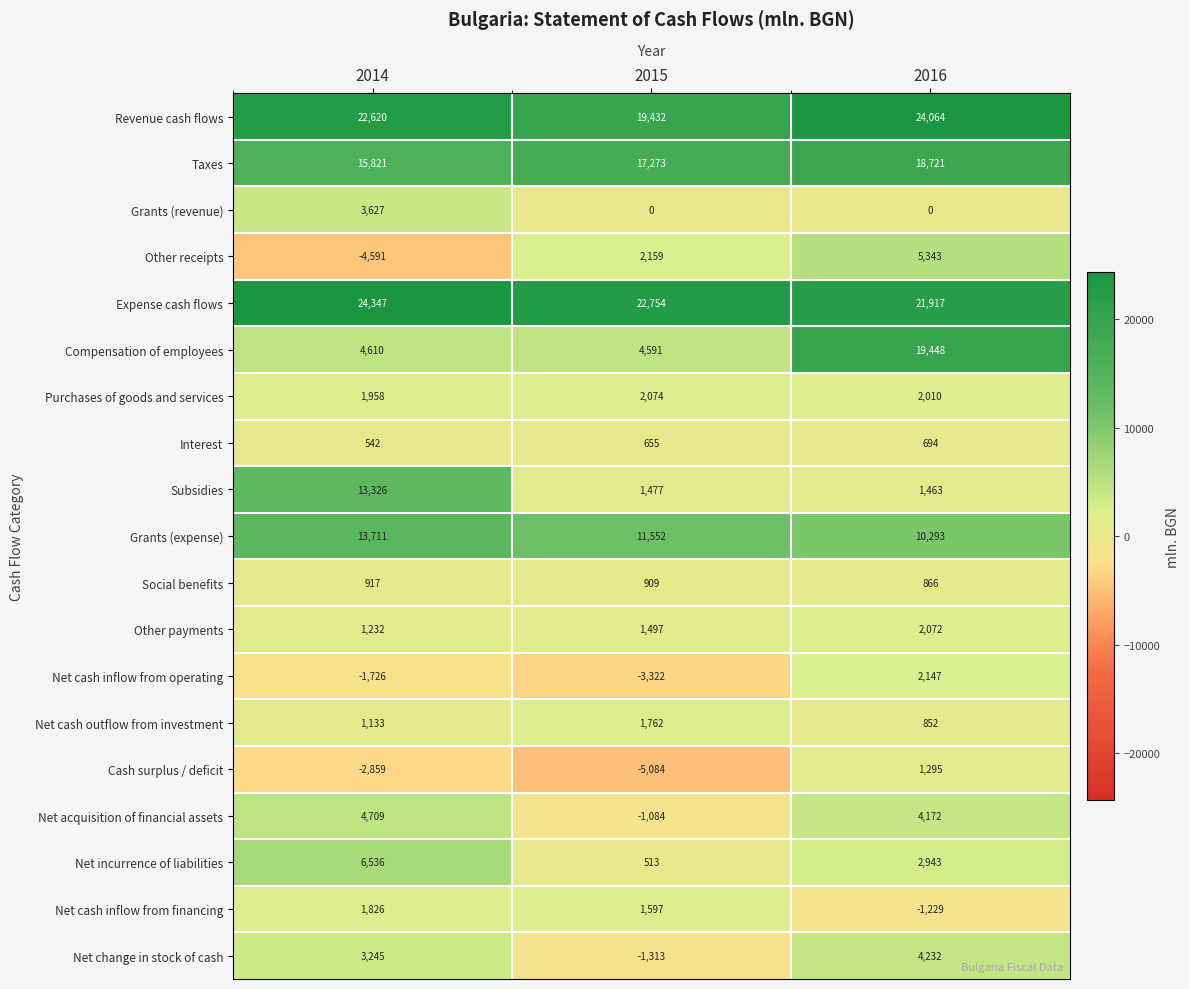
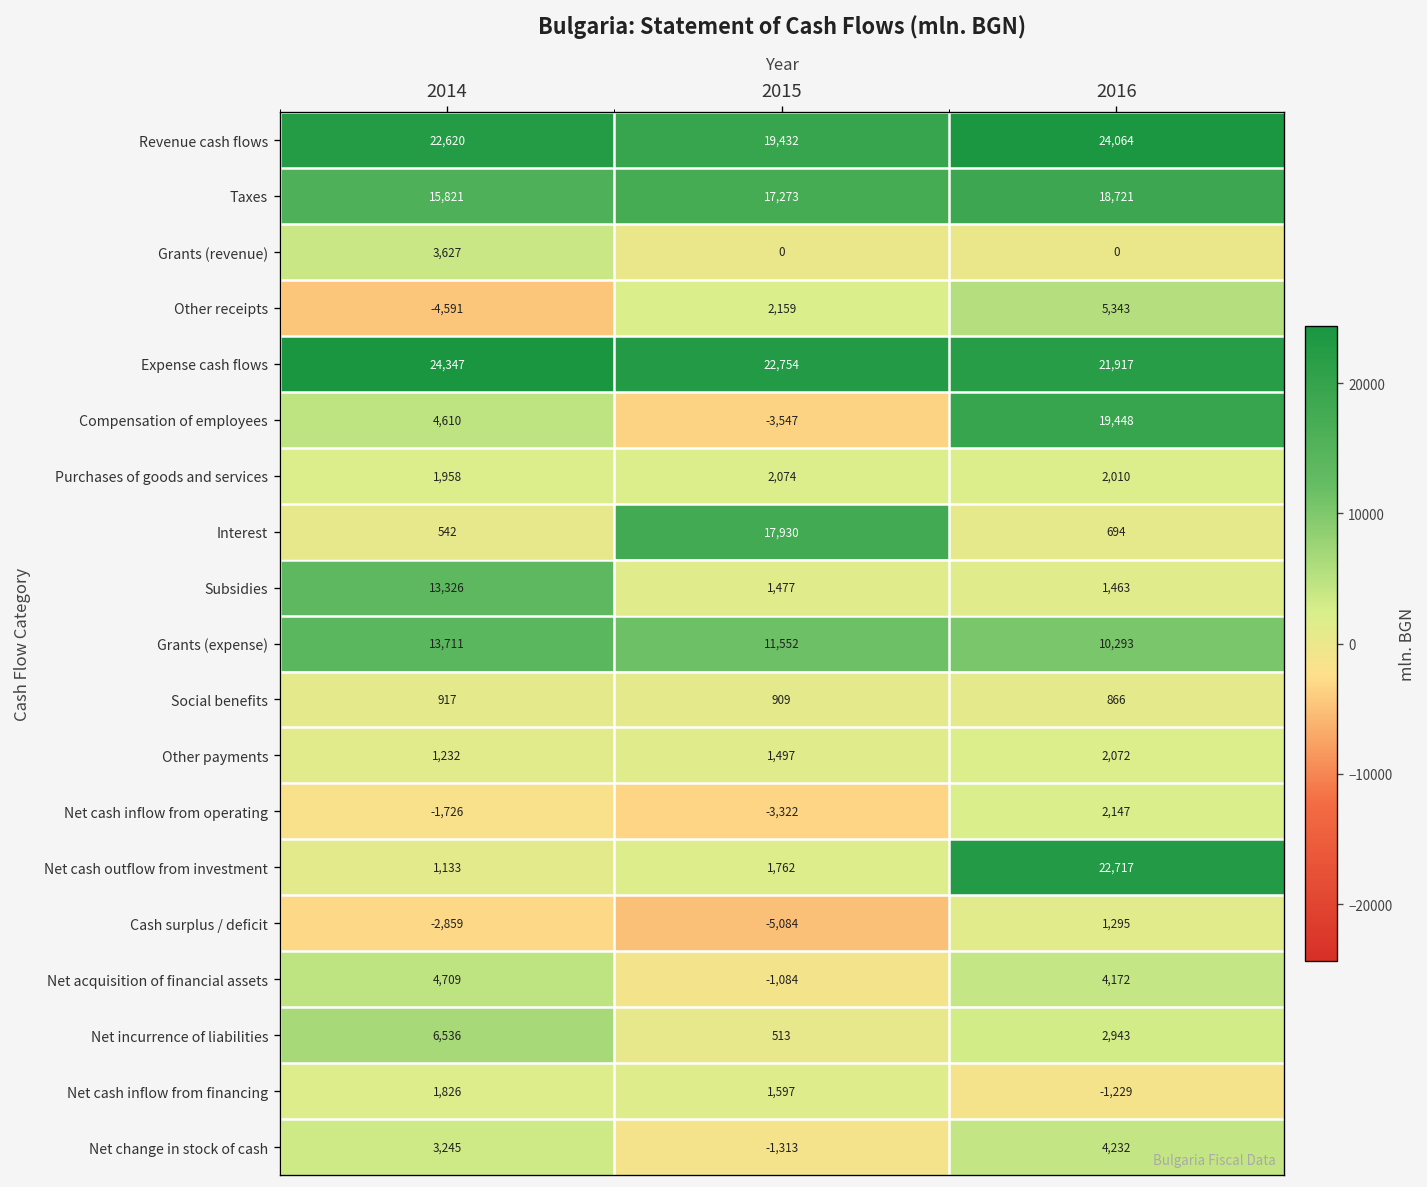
  {
    "Revenue cash flows": {
      "2014": "22,620",
      "2015": "19,432",
      "2016": "24,064"
    },
    "Taxes": {
      "2014": "15,821",
      "2015": "17,273",
      "2016": "18,721"
    },
    "Grants (revenue)": {
      "2014": "3,627",
      "2015": "0",
      "2016": "0"
    },
    "Other receipts": {
      "2014": "-4,591",
      "2015": "2,159",
      "2016": "5,343"
    },
    "Expense cash flows": {
      "2014": "24,347",
      "2015": "22,754",
      "2016": "21,917"
    },
    "Compensation of employees": {
      "2014": "4,610",
-     "2015": "4,591",
+     "2015": "-3,547",
      "2016": "19,448"
    },
    "Purchases of goods and services": {
      "2014": "1,958",
      "2015": "2,074",
      "2016": "2,010"
    },
    "Interest": {
      "2014": "542",
-     "2015": "655",
+     "2015": "17,930",
      "2016": "694"
    },
    "Subsidies": {
      "2014": "13,326",
      "2015": "1,477",
      "2016": "1,463"
    },
    "Grants (expense)": {
      "2014": "13,711",
      "2015": "11,552",
      "2016": "10,293"
    },
    "Social benefits": {
      "2014": "917",
      "2015": "909",
      "2016": "866"
    },
    "Other payments": {
      "2014": "1,232",
      "2015": "1,497",
      "2016": "2,072"
    },
    "Net cash inflow from operating": {
      "2014": "-1,726",
      "2015": "-3,322",
      "2016": "2,147"
    },
    "Net cash outflow from investment": {
      "2014": "1,133",
      "2015": "1,762",
-     "2016": "852"
+     "2016": "22,717"
    },
    "Cash surplus / deficit": {
      "2014": "-2,859",
      "2015": "-5,084",
      "2016": "1,295"
    },
    "Net acquisition of financial assets": {
      "2014": "4,709",
      "2015": "-1,084",
      "2016": "4,172"
    },
    "Net incurrence of liabilities": {
      "2014": "6,536",
      "2015": "513",
      "2016": "2,943"
    },
    "Net cash inflow from financing": {
      "2014": "1,826",
      "2015": "1,597",
      "2016": "-1,229"
    },
    "Net change in stock of cash": {
      "2014": "3,245",
      "2015": "-1,313"
    }
  }
